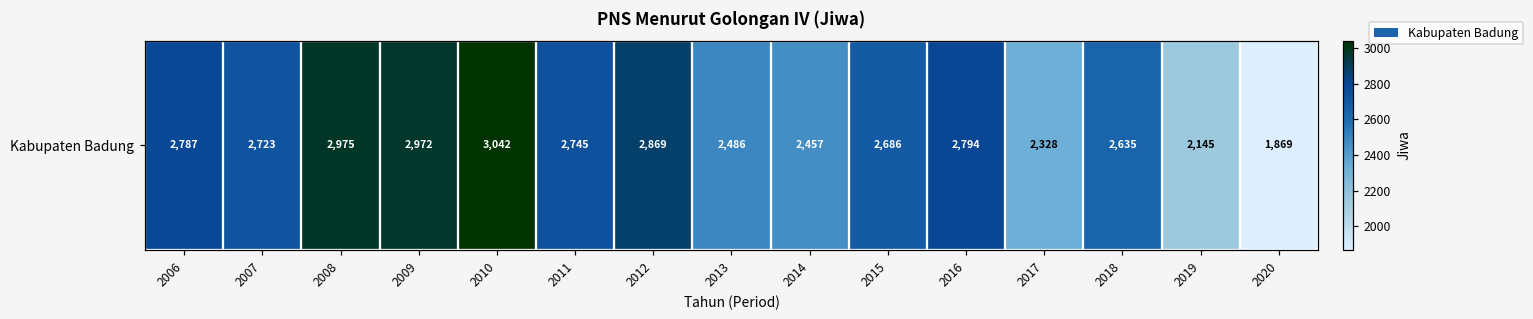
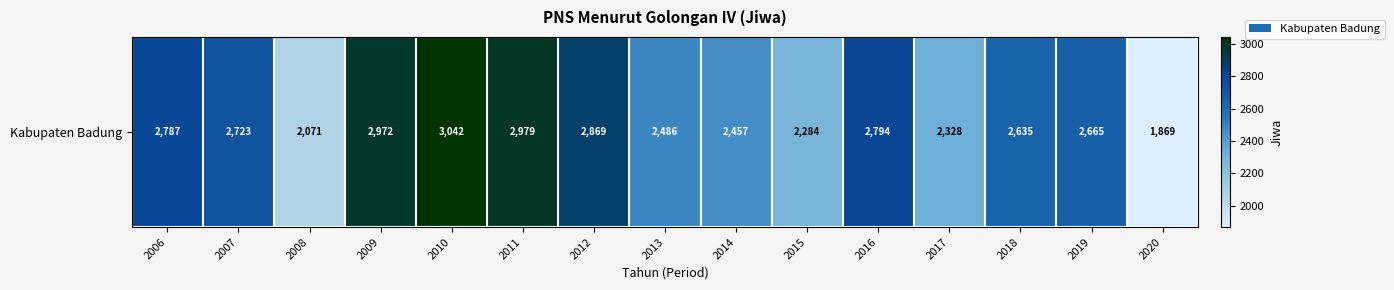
  {
    "Kabupaten Badung": {
      "2006": "2,787",
      "2007": "2,723",
-     "2008": "2,975",
+     "2008": "2,071",
      "2009": "2,972",
      "2010": "3,042",
-     "2011": "2,745",
+     "2011": "2,979",
      "2012": "2,869",
      "2013": "2,486",
      "2014": "2,457",
-     "2015": "2,686",
+     "2015": "2,284",
      "2016": "2,794",
      "2017": "2,328",
      "2018": "2,635",
-     "2019": "2,145",
+     "2019": "2,665",
      "2020": "1,869"
    }
  }
